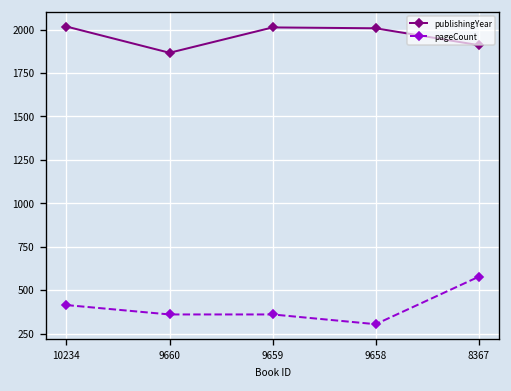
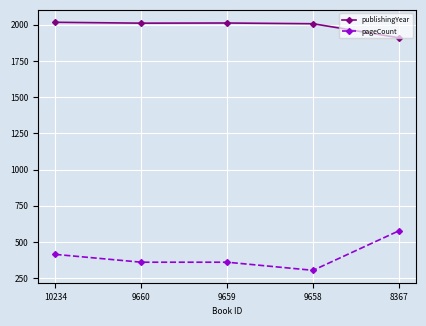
  {
    "publishingYear": {
      "10234": 2020,
-     "9660": 1870,
+     "9660": 2010,
      "9659": 2010,
      "9658": 2010
    },
    "pageCount": {
      "10234": 410,
      "9660": 360,
      "9659": 360,
      "9658": 300,
      "8367": 580
    }
  }
